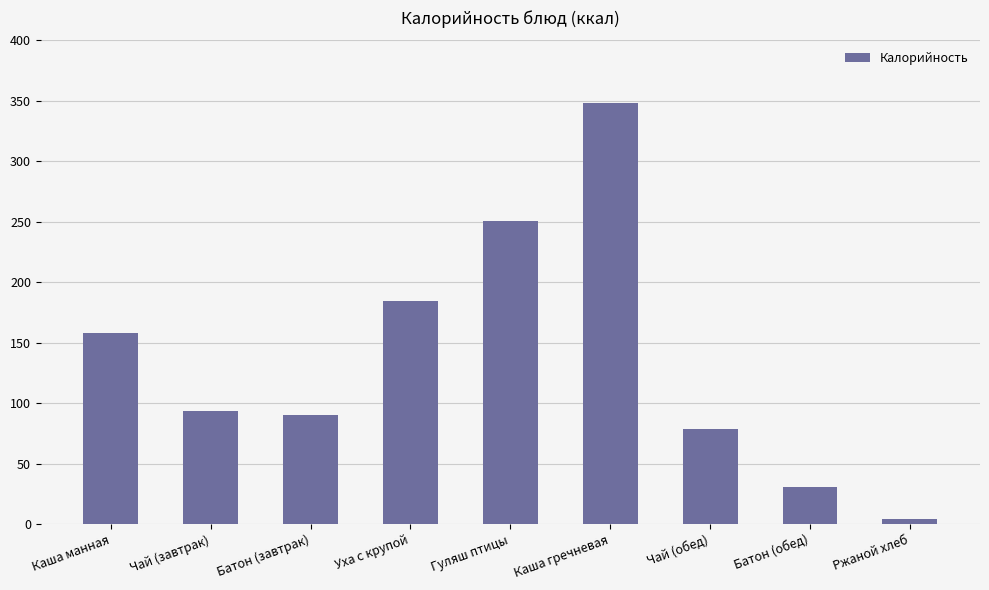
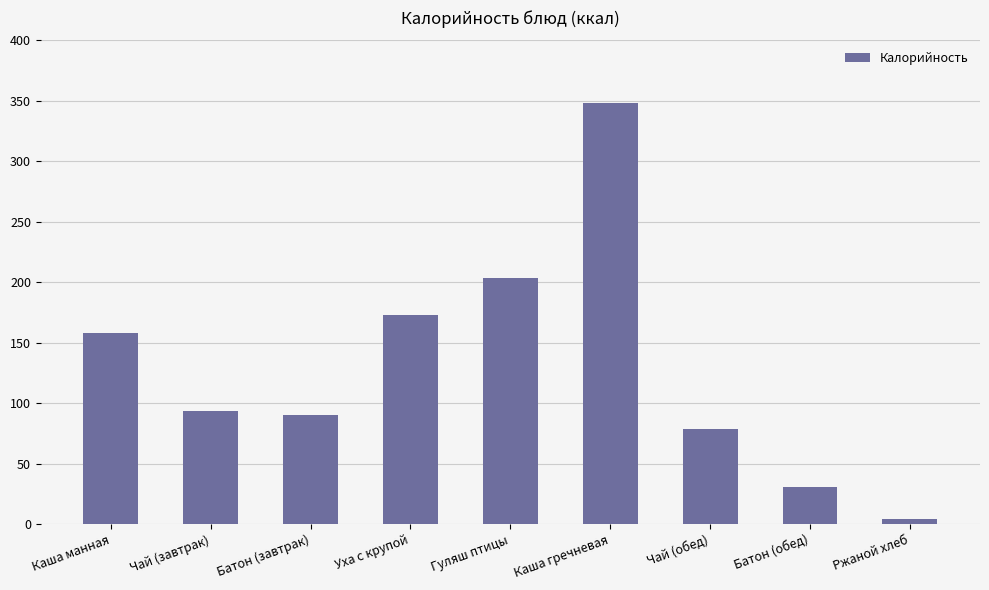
  {
    "Каша манная": 158,
    "Чай (завтрак)": 94,
    "Батон (завтрак)": 90,
-   "Уха с крупой": 185,
-   "Гуляш птицы": 251,
+   "Уха с крупой": 173,
+   "Гуляш птицы": 204,
    "Каша гречневая": 348,
    "Чай (обед)": 79,
    "Батон (обед)": 31,
    "Ржаной хлеб": 4
  }
